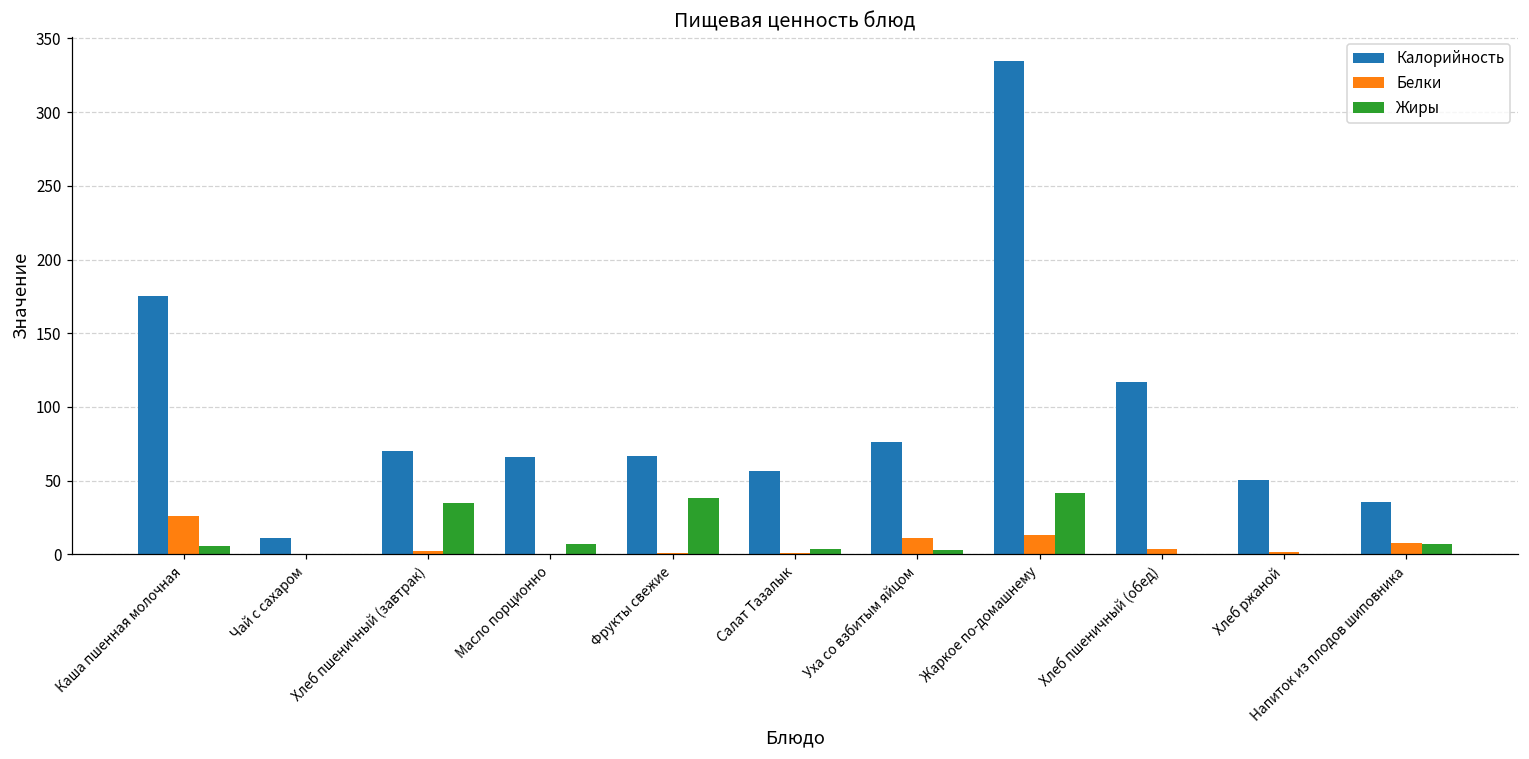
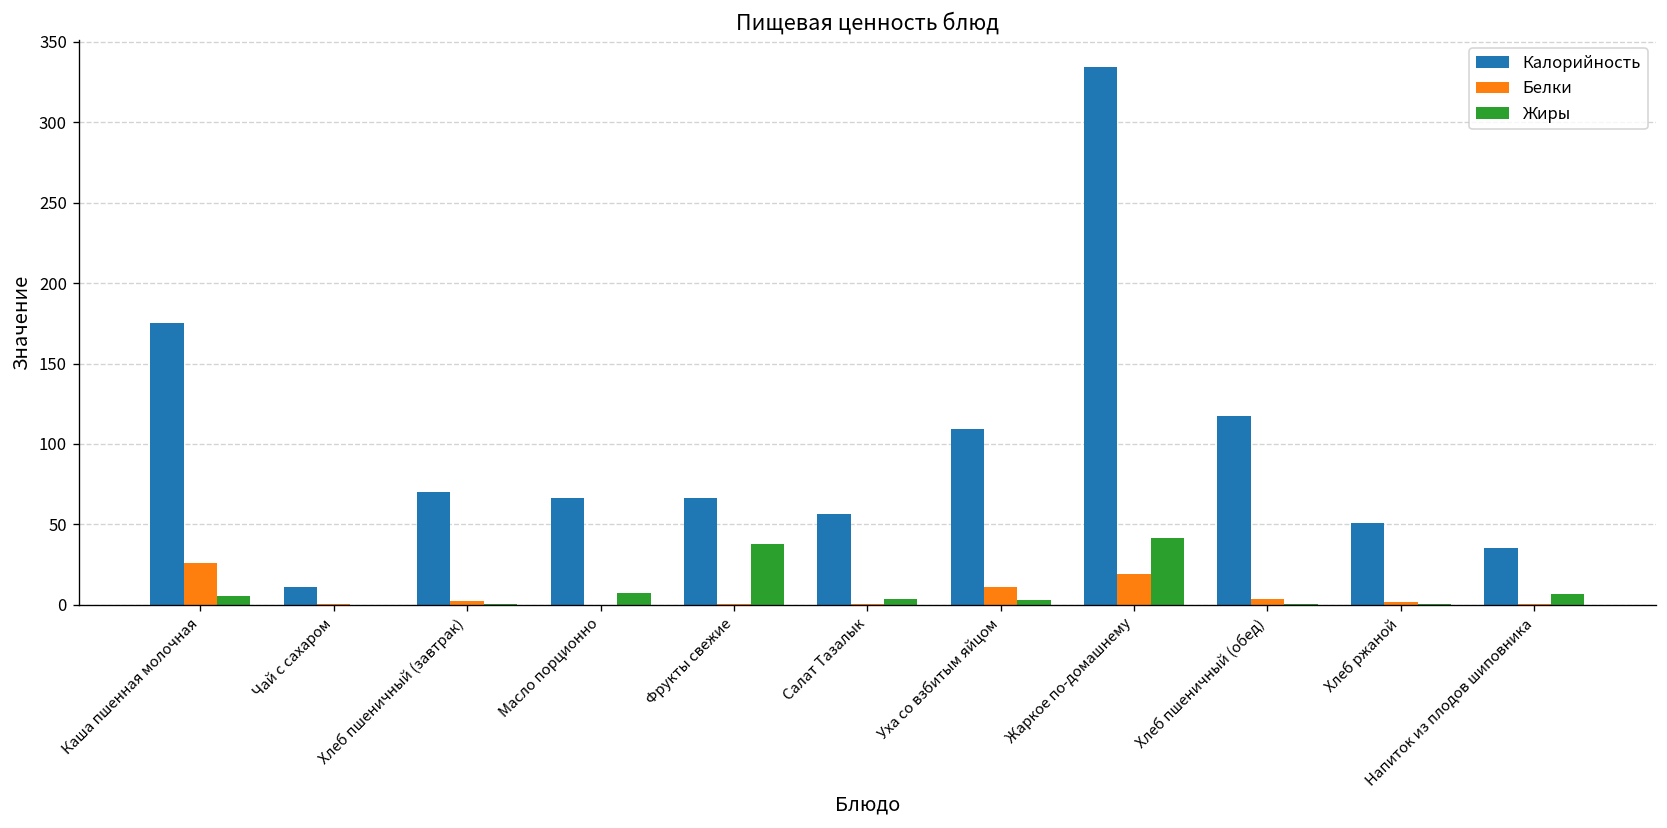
  {
    "Калорийность": {
      "Каша пшенная молочная": 175,
      "Чай с сахаром": 11,
      "Хлеб пшеничный (завтрак)": 70,
      "Масло порционно": 66,
      "Фрукты свежие": 67,
      "Салат Тазалык": 56,
-     "Уха со взбитым яйцом": 77,
+     "Уха со взбитым яйцом": 109,
      "Жаркое по-домашнему": 335,
      "Хлеб пшеничный (обед)": 117,
      "Хлеб ржаной": 51,
      "Напиток из плодов шиповника": 35
    },
    "Белки": {
      "Каша пшенная молочная": 26,
      "Хлеб пшеничный (завтрак)": 2,
      "Уха со взбитым яйцом": 11,
-     "Жаркое по-домашнему": 13,
+     "Жаркое по-домашнему": 19,
      "Хлеб пшеничный (обед)": 4,
-     "Напиток из плодов шиповника": 8
+     "Напиток из плодов шиповника": 1
    },
    "Жиры": {
      "Каша пшенная молочная": 5,
-     "Хлеб пшеничный (завтрак)": 35,
+     "Хлеб пшеничный (завтрак)": 0,
      "Масло порционно": 7,
      "Фрукты свежие": 38,
      "Салат Тазалык": 4,
      "Уха со взбитым яйцом": 3,
      "Жаркое по-домашнему": 42,
      "Напиток из плодов шиповника": 7
    }
  }
